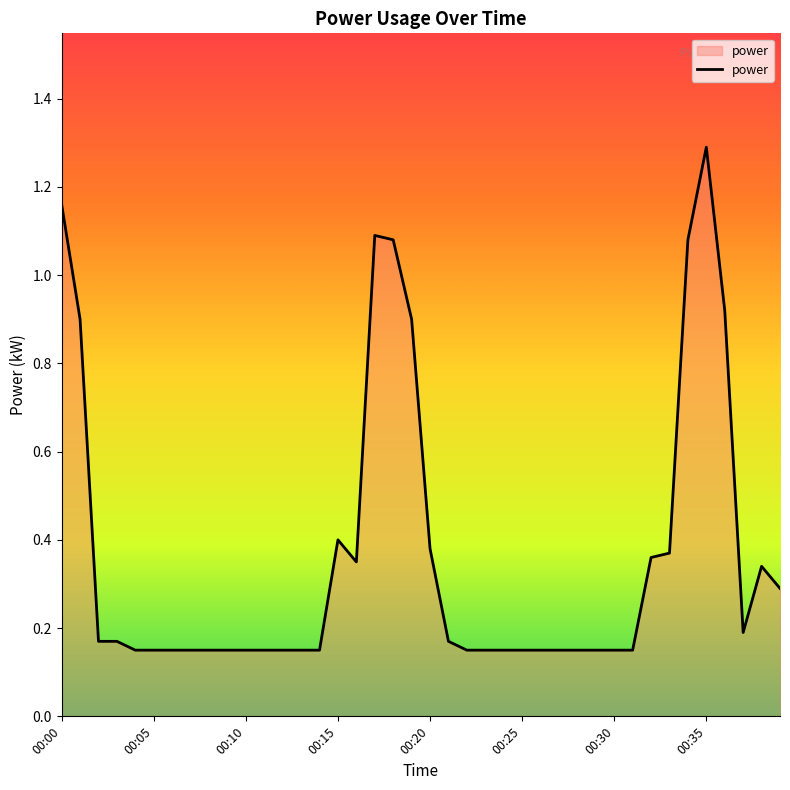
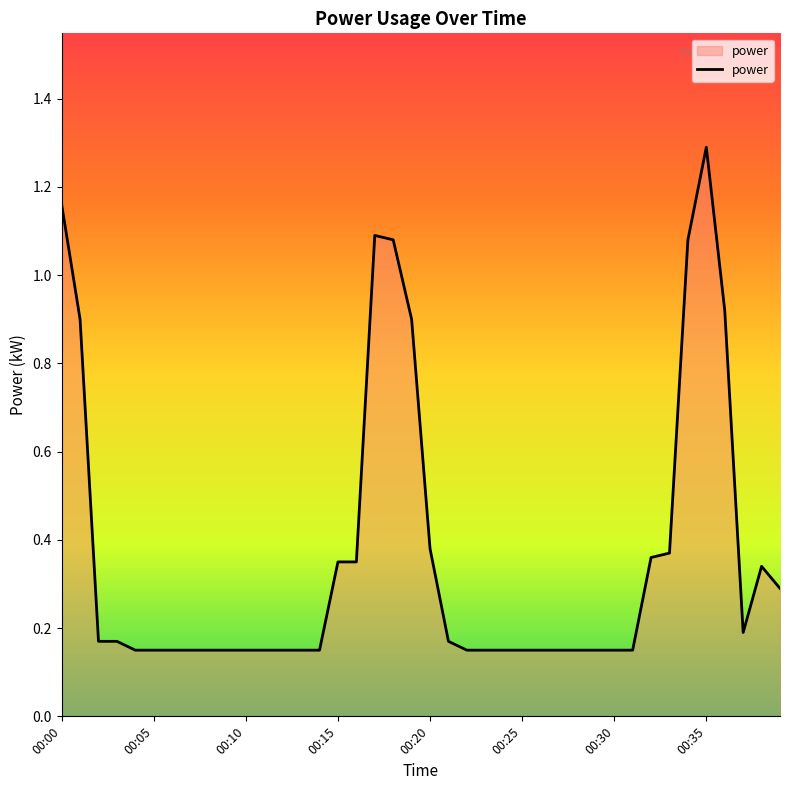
  {
    "00:00": 1.16,
    "00:05": 0.15,
    "00:10": 0.15,
-   "00:15": 0.40,
+   "00:15": 0.35,
    "00:20": 0.38,
    "00:25": 0.15,
    "00:30": 0.15,
    "00:35": 1.29
  }
